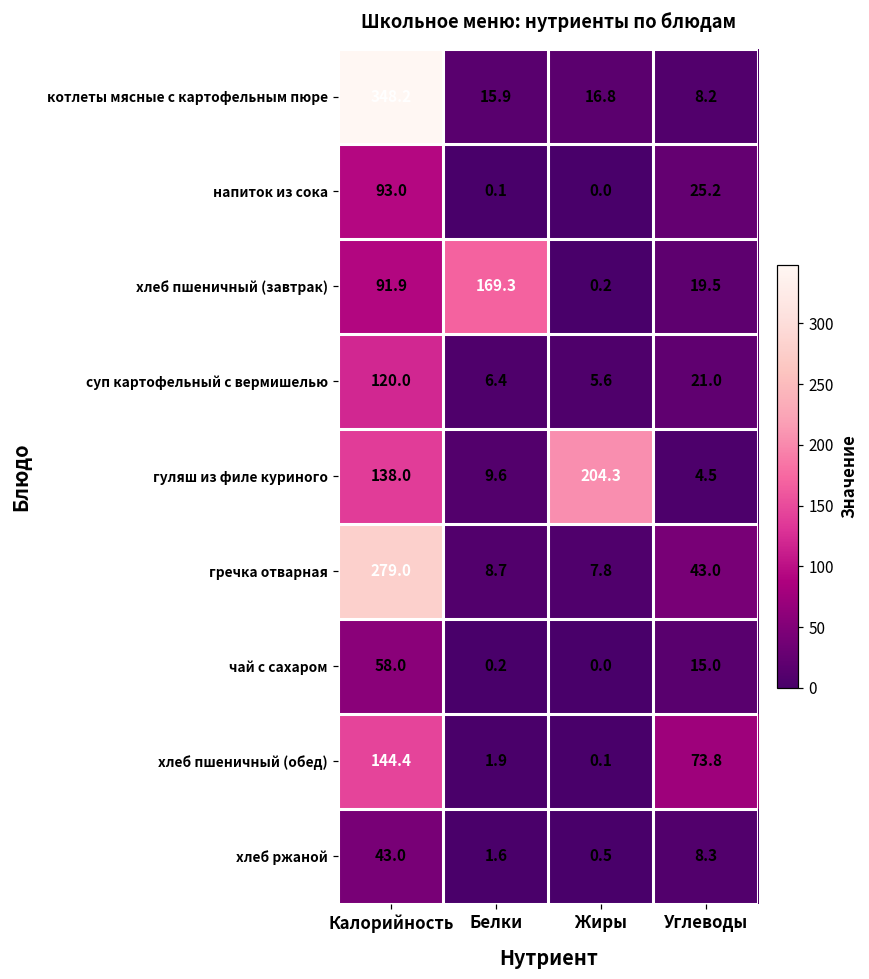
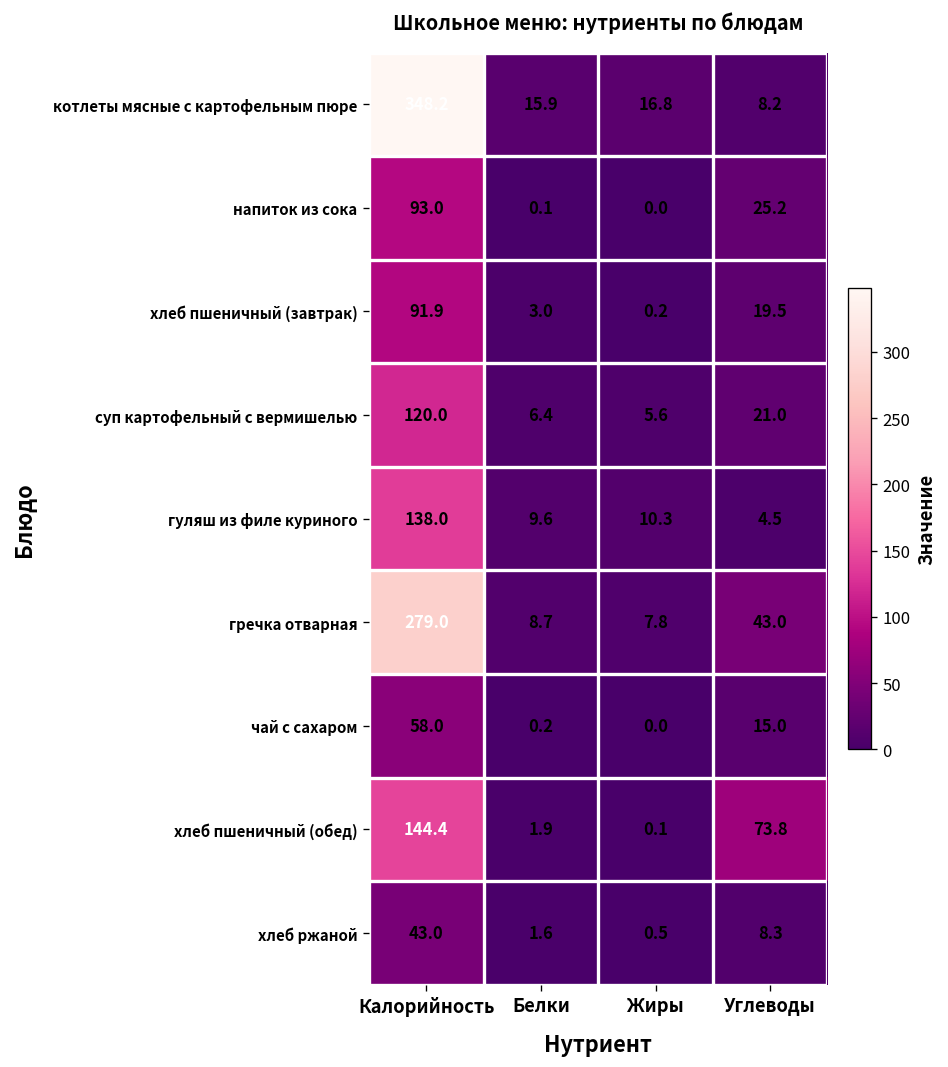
  {
    "котлеты мясные с картофельным пюре": {
      "Белки": 15.9,
      "Жиры": 16.8,
      "Углеводы": 8.2
    },
    "напиток из сока": {
      "Калорийность": 93.0,
      "Белки": 0.1,
      "Жиры": 0.0,
      "Углеводы": 25.2
    },
    "хлеб пшеничный (завтрак)": {
      "Калорийность": 91.9,
-     "Белки": 169.3,
+     "Белки": 3.0,
      "Жиры": 0.2,
      "Углеводы": 19.5
    },
    "суп картофельный с вермишелью": {
      "Калорийность": 120.0,
      "Белки": 6.4,
      "Жиры": 5.6,
      "Углеводы": 21.0
    },
    "гуляш из филе куриного": {
      "Калорийность": 138.0,
      "Белки": 9.6,
-     "Жиры": 204.3,
+     "Жиры": 10.3,
      "Углеводы": 4.5
    },
    "гречка отварная": {
      "Калорийность": 279.0,
      "Белки": 8.7,
      "Жиры": 7.8,
      "Углеводы": 43.0
    },
    "чай с сахаром": {
      "Калорийность": 58.0,
      "Белки": 0.2,
      "Жиры": 0.0,
      "Углеводы": 15.0
    },
    "хлеб пшеничный (обед)": {
      "Калорийность": 144.4,
      "Белки": 1.9,
      "Жиры": 0.1,
      "Углеводы": 73.8
    },
    "хлеб ржаной": {
      "Калорийность": 43.0,
      "Белки": 1.6,
      "Жиры": 0.5,
      "Углеводы": 8.3
    }
  }
